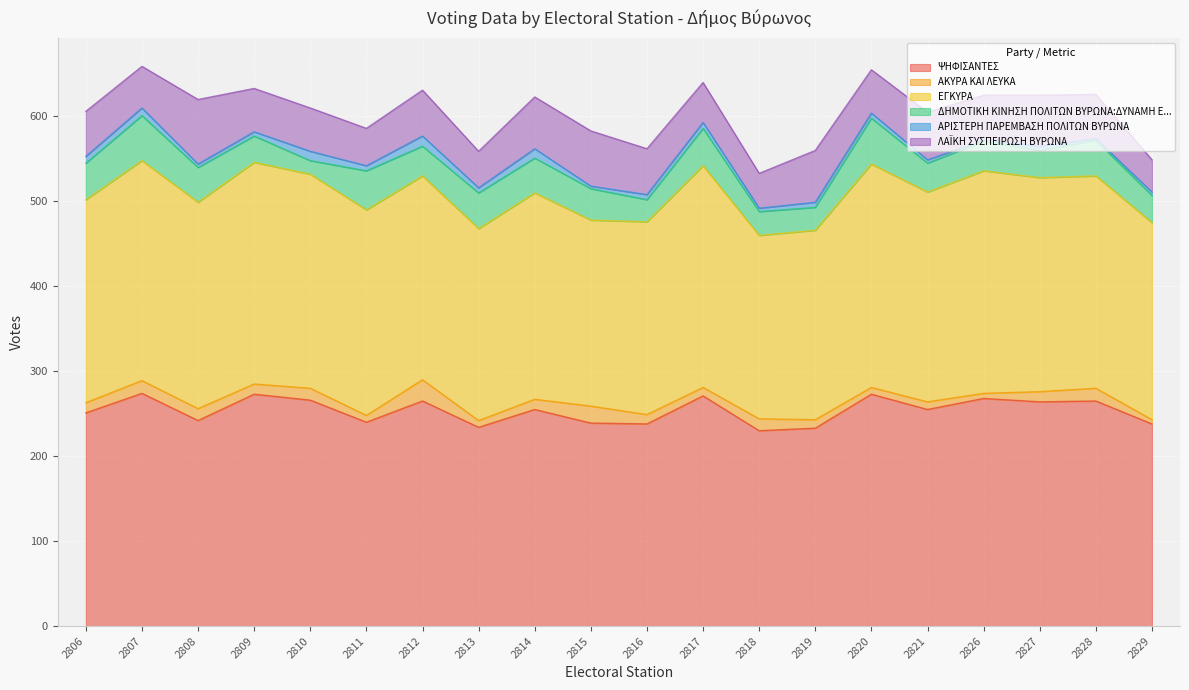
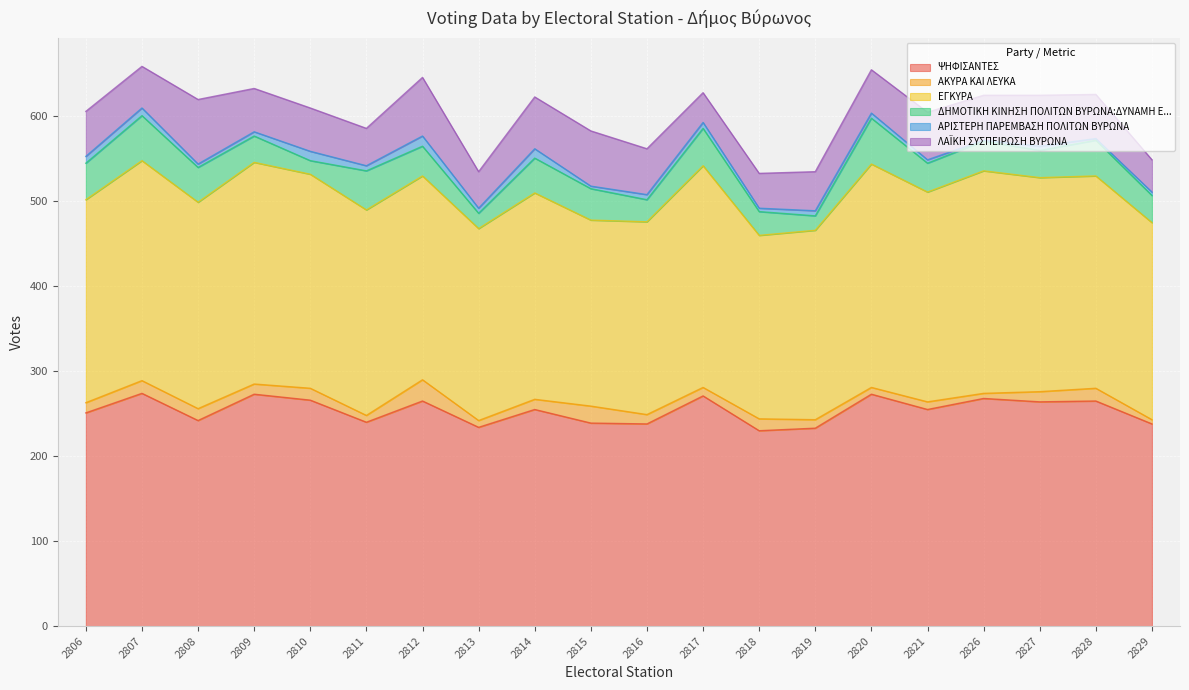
  {
    "ΨΗΦΙΣΑΝΤΕΣ": {
      "2806": 250,
      "2807": 270,
      "2808": 240,
      "2809": 270,
      "2810": 270,
      "2811": 240,
      "2812": 270,
      "2813": 230,
      "2814": 260,
      "2815": 240,
      "2816": 240,
      "2817": 270,
      "2818": 230,
      "2819": 230,
      "2820": 270,
      "2821": 260,
      "2826": 270,
      "2827": 260,
      "2828": 270,
      "2829": 240
    },
    "ΔΗΜΟΤΙΚΗ ΚΙΝΗΣΗ ΠΟΛΙΤΩΝ ΒΥΡΩΝΑ:ΔΥΝΑΜΗ Ε...": {
      "2806": 40,
      "2807": 50,
      "2808": 40,
      "2809": 30,
      "2810": 20,
      "2811": 50,
      "2812": 40,
-     "2813": 40,
+     "2813": 20,
      "2814": 40,
      "2815": 40,
      "2816": 30,
      "2817": 40,
      "2818": 30,
-     "2819": 30,
+     "2819": 20,
      "2820": 50,
      "2821": 30,
      "2829": 30
    },
    "ΑΡΙΣΤΕΡΗ ΠΑΡΕΜΒΑΣΗ ΠΟΛΙΤΩΝ ΒΥΡΩΝΑ": {
      "2806": 10,
      "2807": 10,
      "2808": 0,
      "2809": 10,
      "2810": 10,
      "2811": 10,
      "2812": 10,
      "2813": 10,
      "2814": 10,
      "2815": 0,
      "2816": 10,
      "2817": 10,
      "2818": 0,
      "2819": 10,
      "2820": 10,
      "2821": 0,
      "2829": 0
    },
    "ΛΑΪΚΗ ΣΥΣΠΕΙΡΩΣΗ ΒΥΡΩΝΑ": {
      "2806": 50,
      "2807": 50,
      "2808": 80,
      "2809": 50,
      "2810": 50,
      "2811": 40,
-     "2812": 50,
+     "2812": 70,
      "2813": 40,
      "2814": 60,
      "2815": 70,
      "2816": 50,
-     "2817": 50,
+     "2817": 40,
      "2818": 40,
-     "2819": 60,
+     "2819": 50,
      "2820": 50,
      "2829": 40
    }
  }
